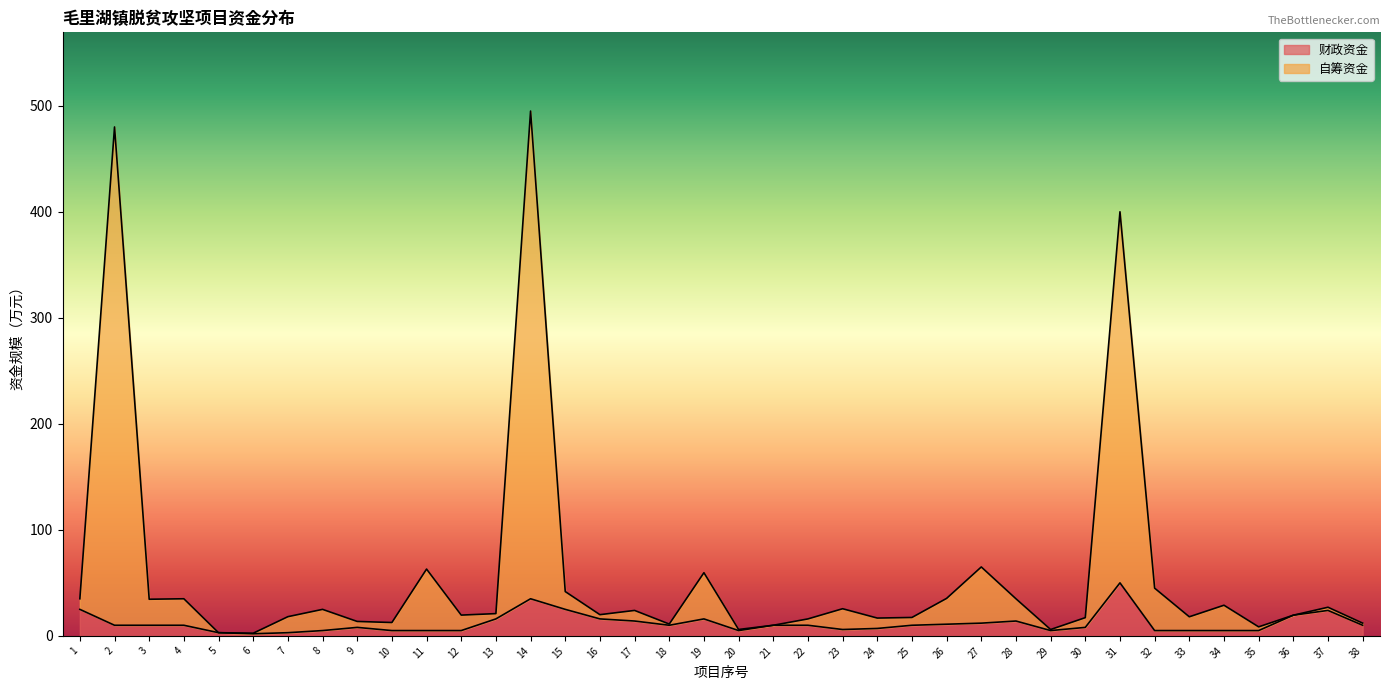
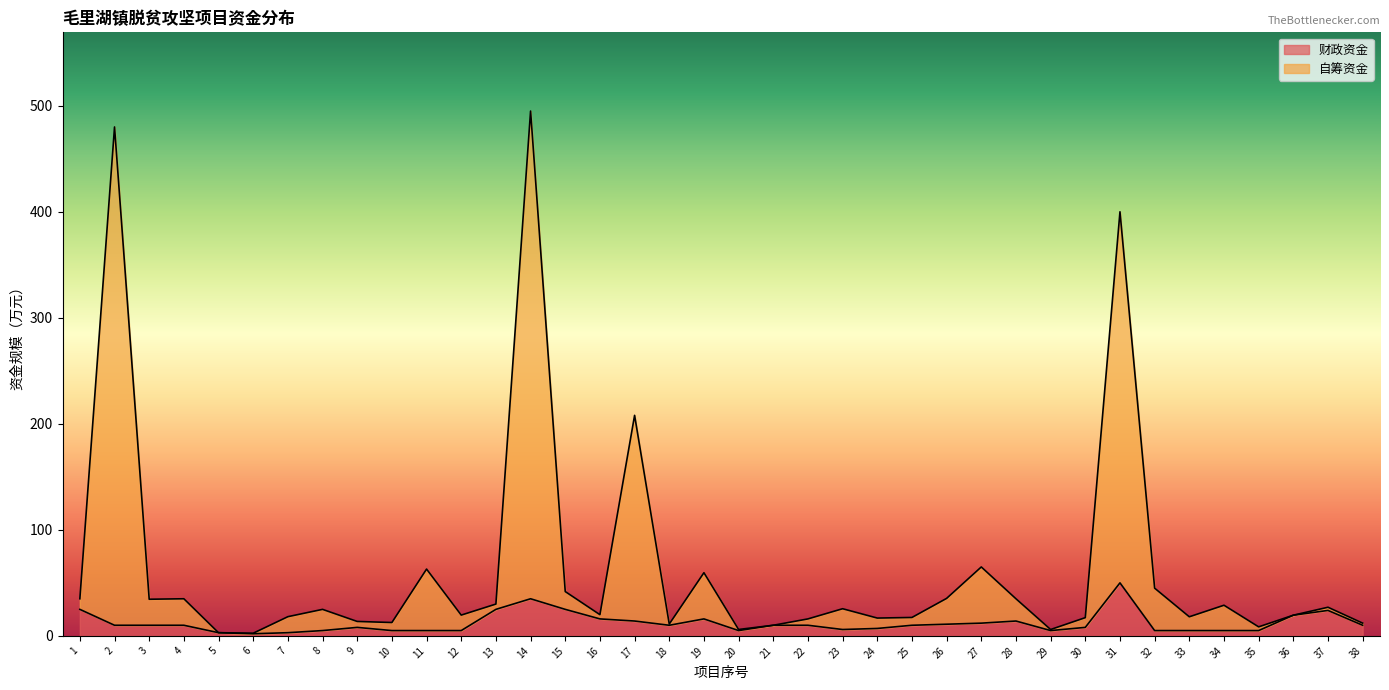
  {
    "财政资金": {
      "1": 25,
      "2": 10,
      "3": 10,
      "4": 10,
      "7": 3,
      "8": 5,
      "9": 8,
      "10": 5,
      "11": 5,
      "12": 5,
-     "13": 16,
+     "13": 25,
      "14": 35,
      "15": 25,
      "16": 16,
      "17": 14,
      "19": 16,
      "22": 10,
      "23": 6,
      "24": 7,
      "25": 10,
      "26": 11,
      "27": 12,
      "28": 14,
      "30": 8,
      "31": 50,
      "32": 5,
      "33": 5,
      "34": 5,
      "35": 5,
      "37": 24
    },
    "自筹资金": {
      "1": 10,
      "2": 470,
      "3": 25,
      "4": 25,
      "7": 15,
      "8": 20,
      "9": 6,
      "10": 8,
      "11": 58,
      "12": 15,
      "13": 5,
      "14": 460,
      "15": 17,
      "16": 4,
-     "17": 10,
+     "17": 194,
      "19": 44,
      "22": 6,
      "23": 20,
      "24": 10,
      "25": 7,
      "26": 24,
      "27": 53,
      "28": 21,
      "30": 9,
      "31": 350,
      "32": 40,
      "33": 13,
      "34": 24,
      "35": 4,
      "37": 3
    }
  }
